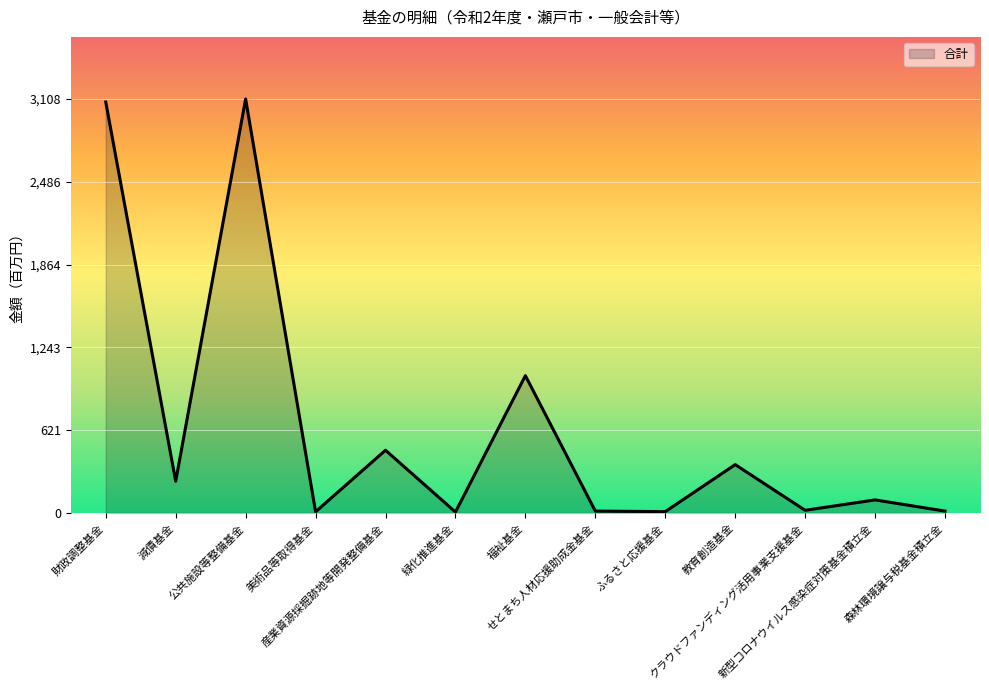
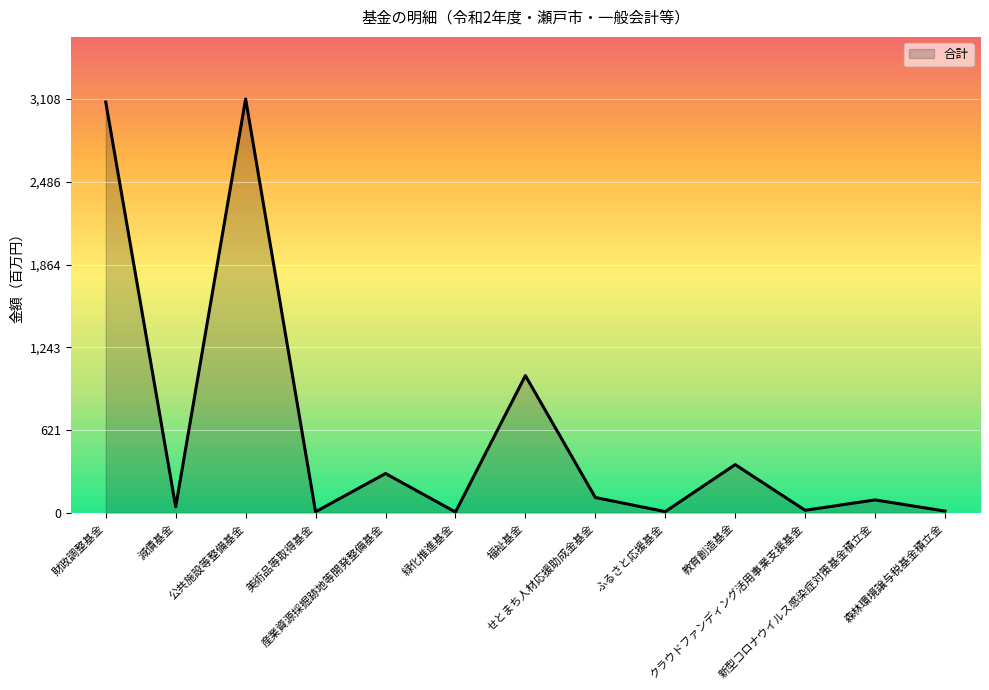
  {
    "財政調整基金": "3,090",
-   "減債基金": "240",
+   "減債基金": "50",
    "公共施設等整備基金": "3,110",
    "美術品等取得基金": "10",
-   "産業資源採掘跡地等開発整備基金": "470",
+   "産業資源採掘跡地等開発整備基金": "300",
    "緑化推進基金": "10",
    "福祉基金": "1,030",
-   "せとまち人材応援助成金基金": "10",
+   "せとまち人材応援助成金基金": "120",
    "ふるさと応援基金": "10",
    "教育創造基金": "360",
    "クラウドファンディング活用事業支援基金": "20",
    "新型コロナウイルス感染症対策基金積立金": "100",
    "森林環境譲与税基金積立金": "10"
  }
